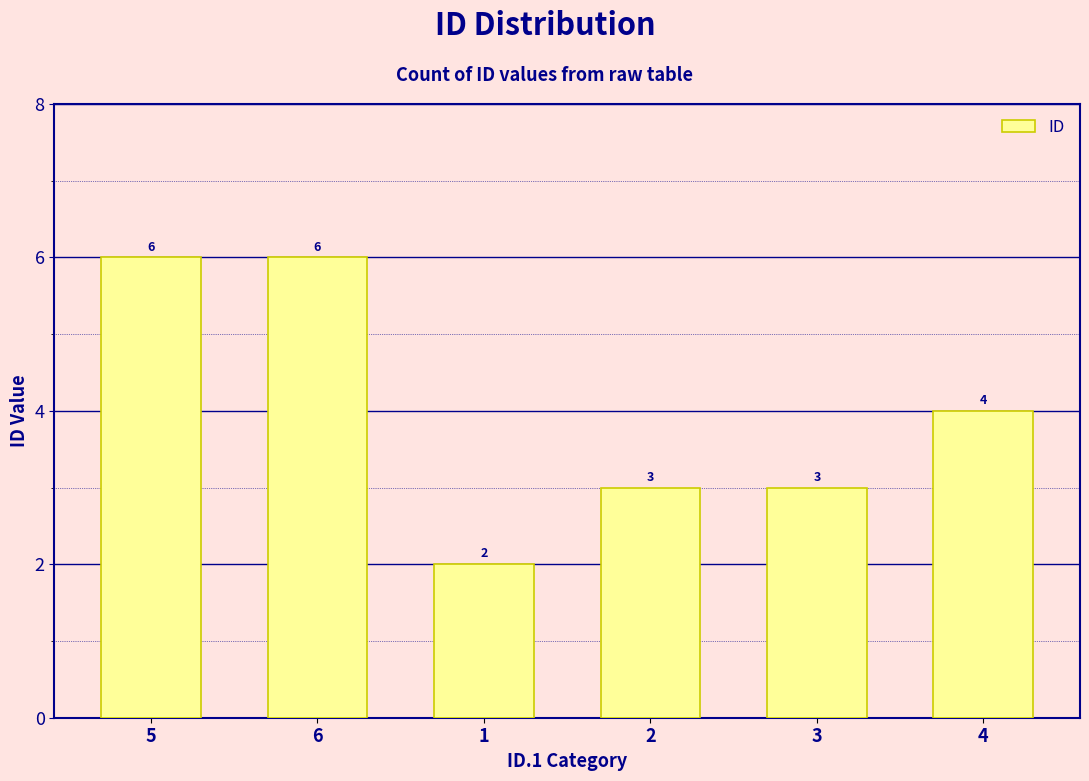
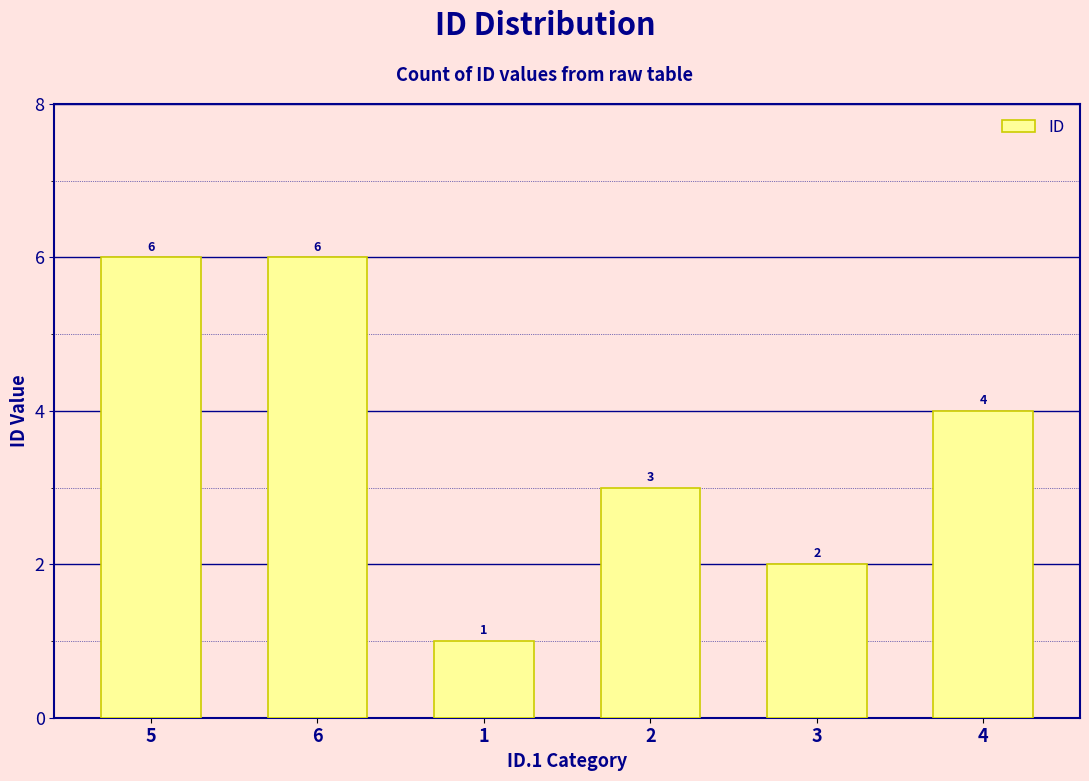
  {
    "5": 6,
    "6": 6,
-   "1": 2,
+   "1": 1,
    "2": 3,
-   "3": 3,
+   "3": 2,
    "4": 4
  }
